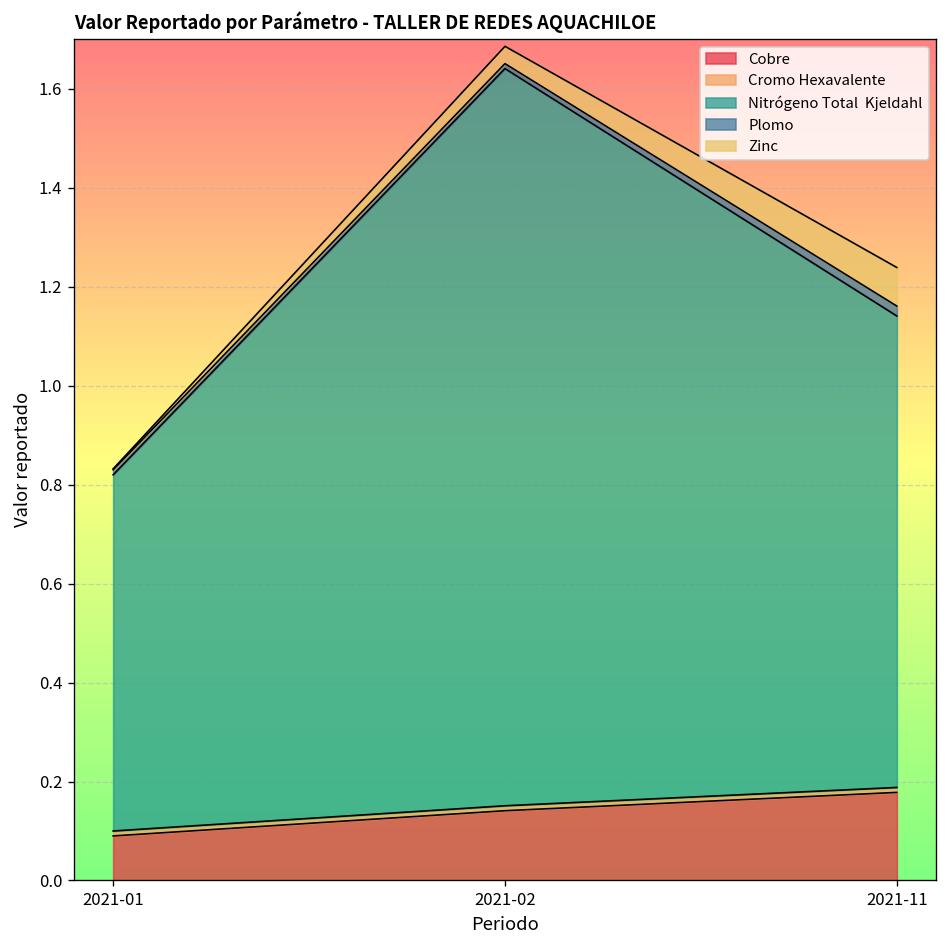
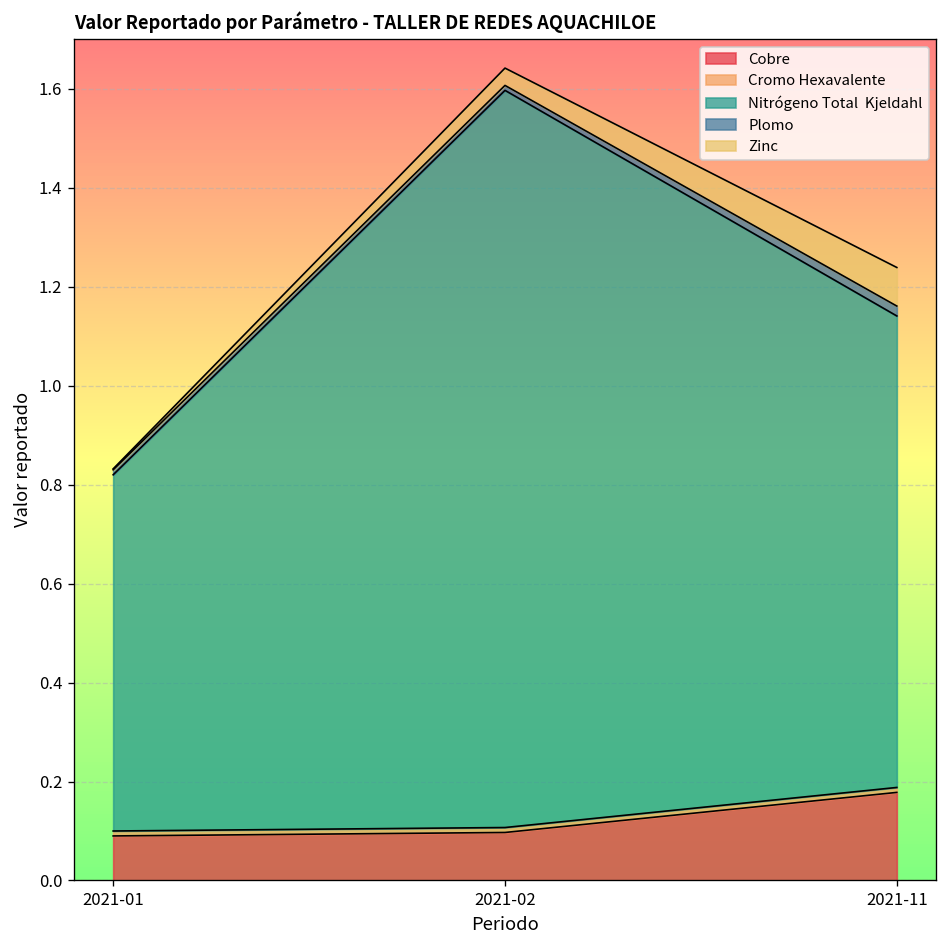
  {
    "Cobre": {
      "2021-01": 0.09,
-     "2021-02": 0.14,
+     "2021-02": 0.10,
      "2021-11": 0.18
    }
  }
